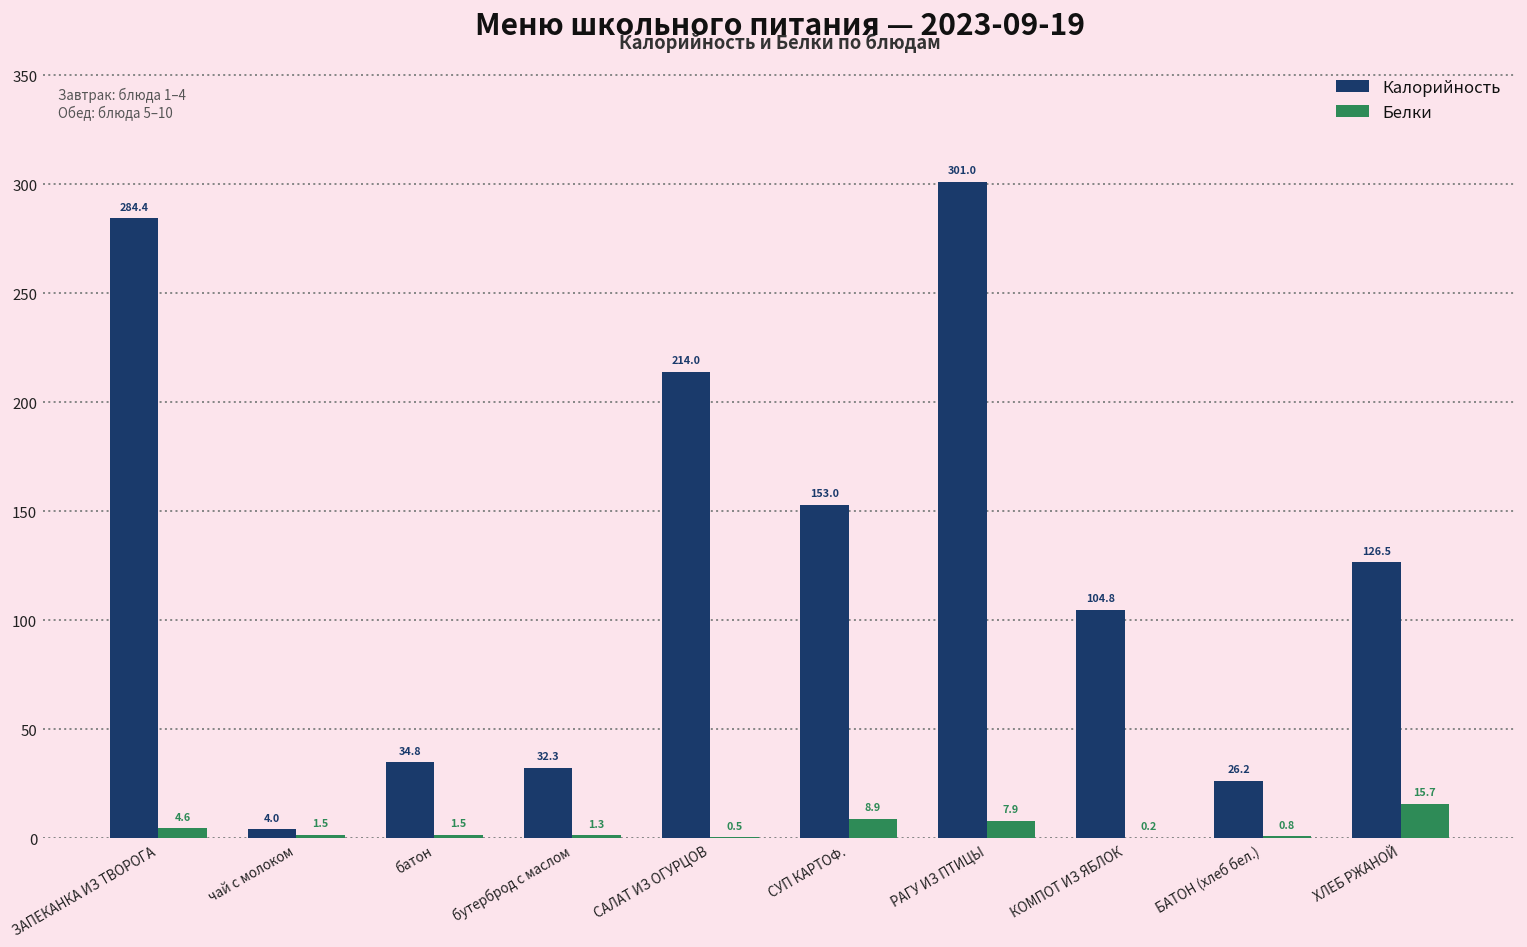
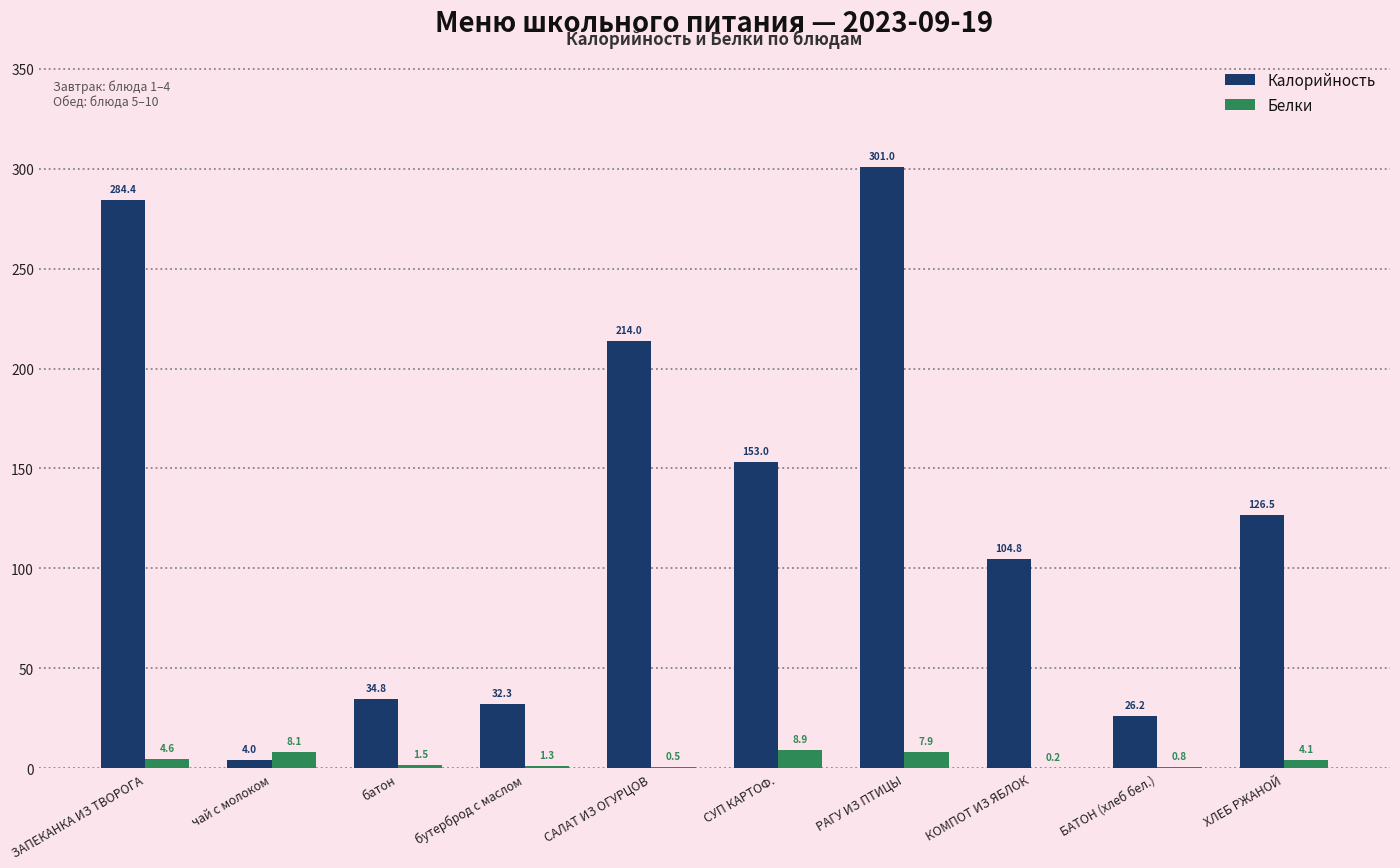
  {
    "Калорийность": {
      "ЗАПЕКАНКА ИЗ ТВОРОГА": 284.4,
      "чай с молоком": 4.0,
      "батон": 34.8,
      "бутерброд с маслом": 32.3,
      "САЛАТ ИЗ ОГУРЦОВ": 214.0,
      "СУП КАРТОФ.": 153.0,
      "РАГУ ИЗ ПТИЦЫ": 301.0,
      "КОМПОТ ИЗ ЯБЛОК": 104.8,
      "БАТОН (хлеб бел.)": 26.2,
      "ХЛЕБ РЖАНОЙ": 126.5
    },
    "Белки": {
      "ЗАПЕКАНКА ИЗ ТВОРОГА": 4.6,
-     "чай с молоком": 1.5,
+     "чай с молоком": 8.1,
      "батон": 1.5,
      "бутерброд с маслом": 1.3,
      "САЛАТ ИЗ ОГУРЦОВ": 0.5,
      "СУП КАРТОФ.": 8.9,
      "РАГУ ИЗ ПТИЦЫ": 7.9,
      "КОМПОТ ИЗ ЯБЛОК": 0.2,
      "БАТОН (хлеб бел.)": 0.8,
-     "ХЛЕБ РЖАНОЙ": 15.7
+     "ХЛЕБ РЖАНОЙ": 4.1
    }
  }
